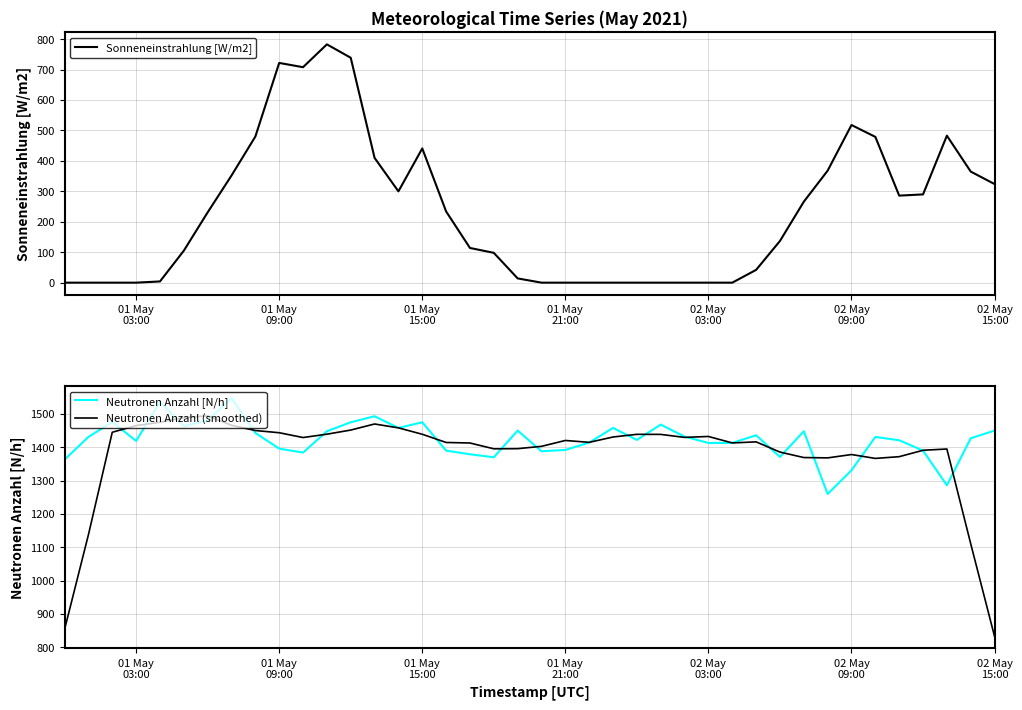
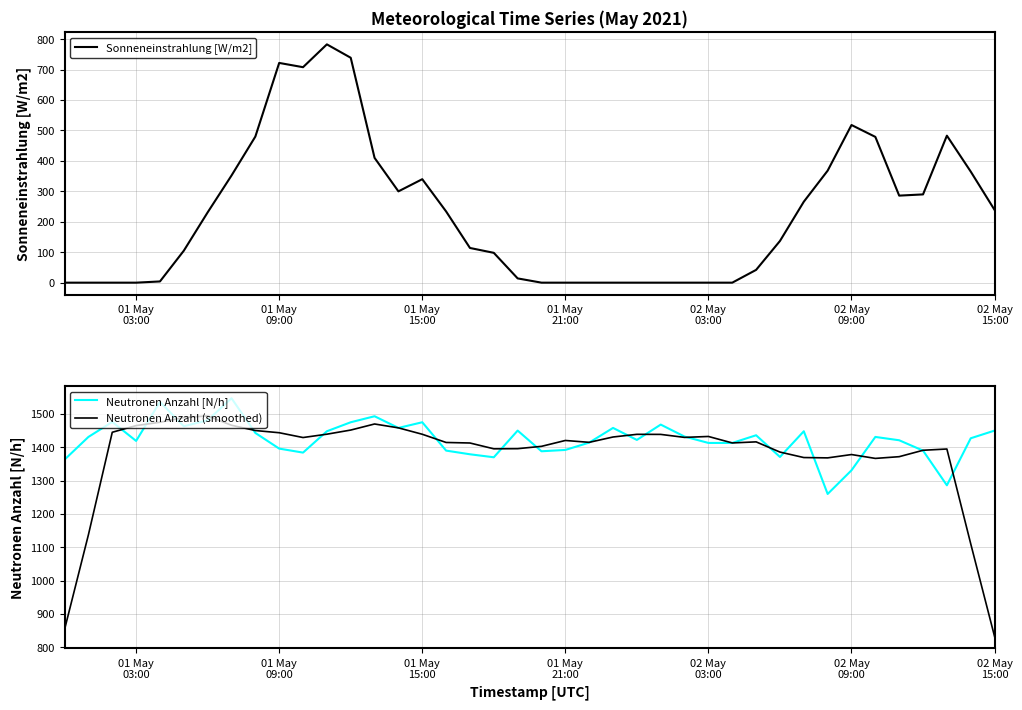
  {
    "Meteorological Time Series (May 2021)": {
      "01 May 03:00": 0,
      "01 May 09:00": 720,
-     "01 May 15:00": 440,
+     "01 May 15:00": 340,
      "01 May 21:00": 0,
      "02 May 03:00": 0,
      "02 May 09:00": 520,
-     "02 May 15:00": 320
+     "02 May 15:00": 240
    }
  }
